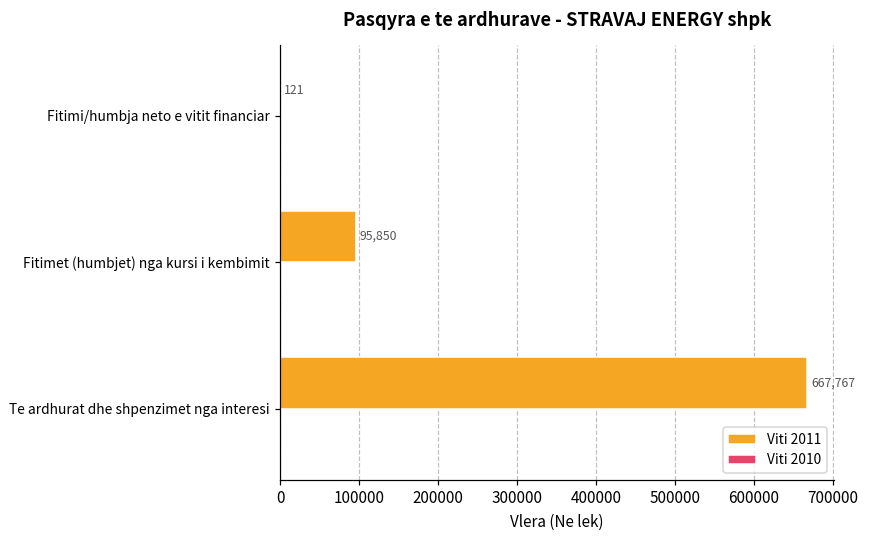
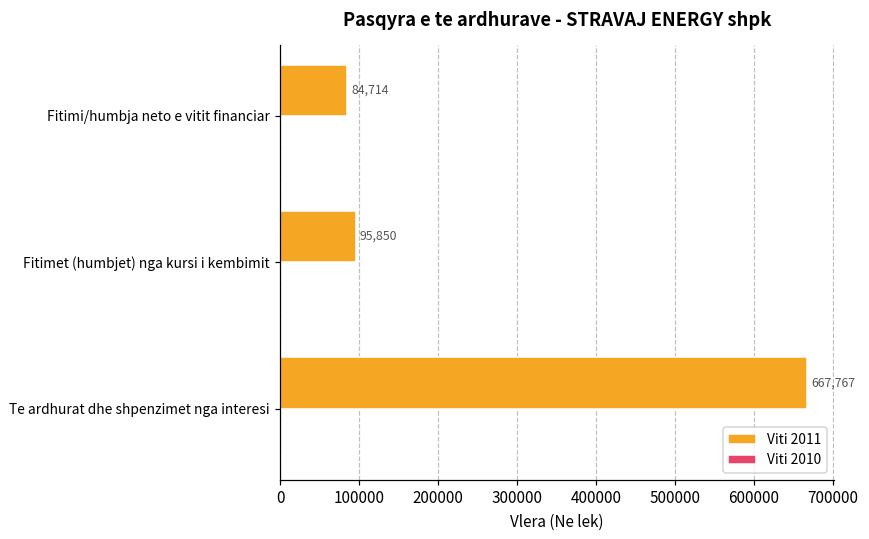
  {
    "Viti 2011": {
-     "Fitimi/humbja neto e vitit financiar": "121",
+     "Fitimi/humbja neto e vitit financiar": "84,714",
      "Fitimet (humbjet) nga kursi i kembimit": "95,850",
      "Te ardhurat dhe shpenzimet nga interesi": "667,767"
    },
    "Viti 2010": {
      "Fitimi/humbja neto e vitit financiar": "0",
      "Fitimet (humbjet) nga kursi i kembimit": "0",
      "Te ardhurat dhe shpenzimet nga interesi": "0"
    }
  }
